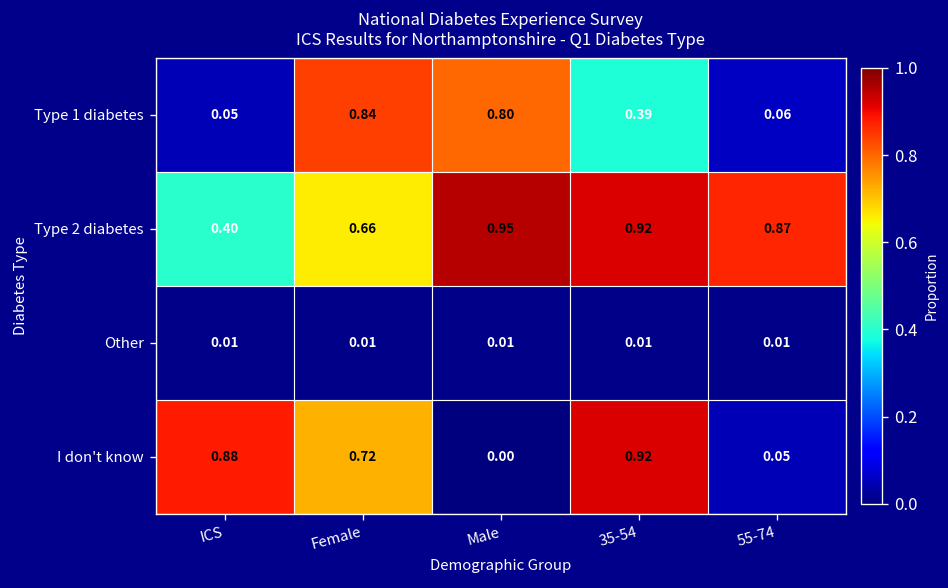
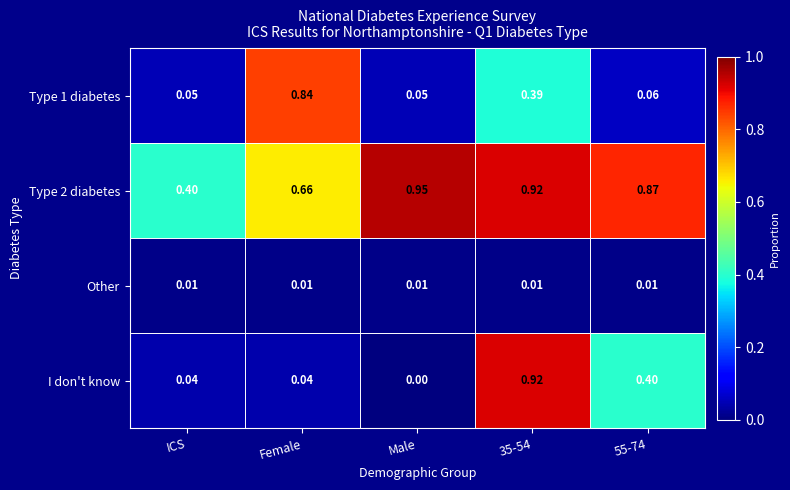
  {
    "Type 1 diabetes": {
      "ICS": 0.05,
      "Female": 0.84,
-     "Male": 0.80,
+     "Male": 0.05,
      "35-54": 0.39,
      "55-74": 0.06
    },
    "Type 2 diabetes": {
      "ICS": 0.40,
      "Female": 0.66,
      "Male": 0.95,
      "35-54": 0.92,
      "55-74": 0.87
    },
    "Other": {
      "ICS": 0.01,
      "Female": 0.01,
      "Male": 0.01,
      "35-54": 0.01,
      "55-74": 0.01
    },
    "I don't know": {
-     "ICS": 0.88,
-     "Female": 0.72,
+     "ICS": 0.04,
+     "Female": 0.04,
      "Male": 0.00,
      "35-54": 0.92,
-     "55-74": 0.05
+     "55-74": 0.40
    }
  }
